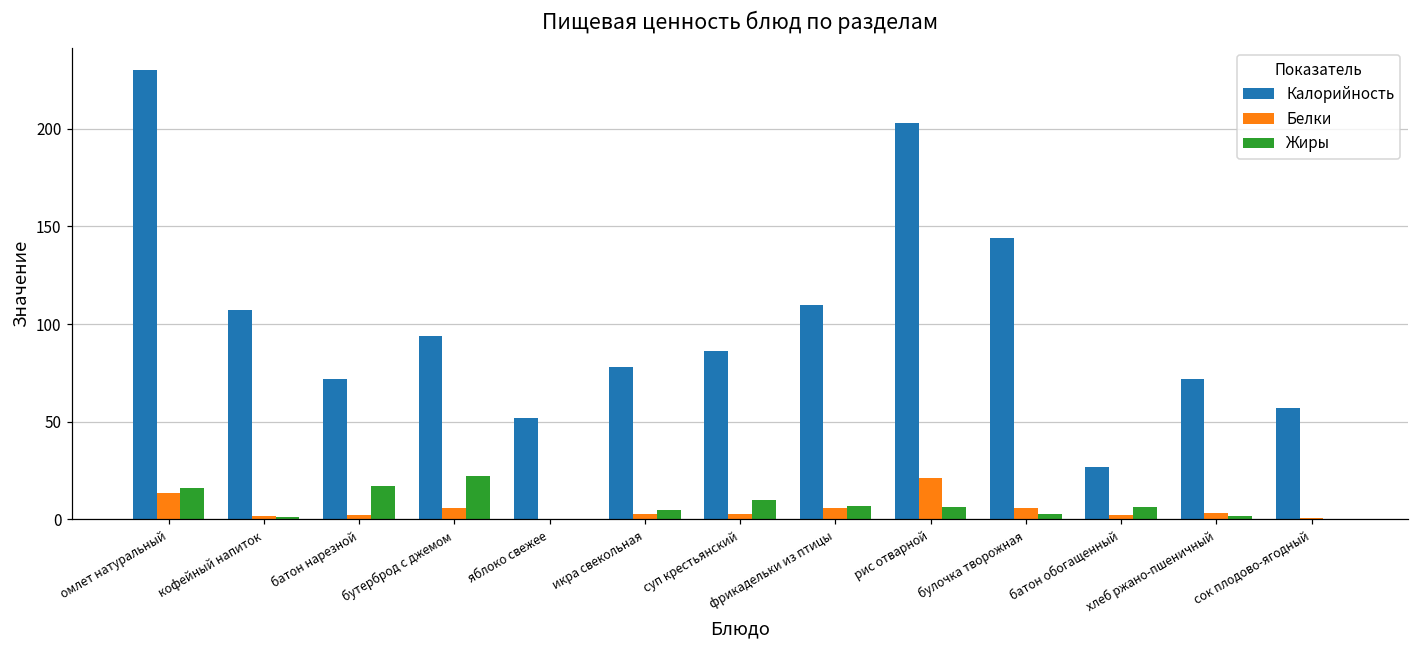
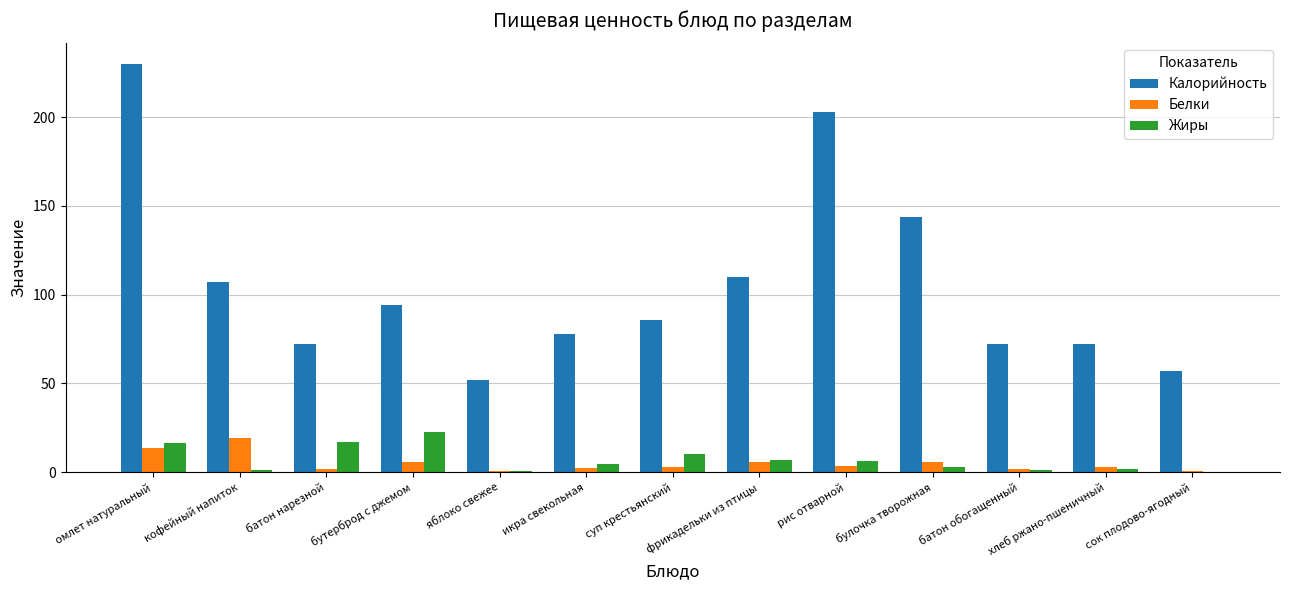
  {
    "Калорийность": {
      "омлет натуральный": 230,
      "кофейный напиток": 107,
      "батон нарезной": 72,
      "бутерброд с джемом": 94,
      "яблоко свежее": 52,
      "икра свекольная": 78,
      "суп крестьянский": 86,
      "фрикадельки из птицы": 110,
      "рис отварной": 203,
      "булочка творожная": 144,
-     "батон обогащенный": 27,
+     "батон обогащенный": 72,
      "хлеб ржано-пшеничный": 72,
      "сок плодово-ягодный": 57
    },
    "Белки": {
      "омлет натуральный": 14,
-     "кофейный напиток": 2,
+     "кофейный напиток": 20,
      "батон нарезной": 2,
      "бутерброд с джемом": 6,
      "икра свекольная": 3,
      "суп крестьянский": 3,
      "фрикадельки из птицы": 6,
-     "рис отварной": 21,
+     "рис отварной": 4,
      "булочка творожная": 6,
      "батон обогащенный": 2,
      "хлеб ржано-пшеничный": 3
    },
    "Жиры": {
      "омлет натуральный": 16,
      "батон нарезной": 17,
      "бутерброд с джемом": 22,
      "икра свекольная": 5,
      "суп крестьянский": 10,
      "фрикадельки из птицы": 7,
      "рис отварной": 6,
      "булочка творожная": 3,
-     "батон обогащенный": 7,
+     "батон обогащенный": 1,
      "хлеб ржано-пшеничный": 2
    }
  }
